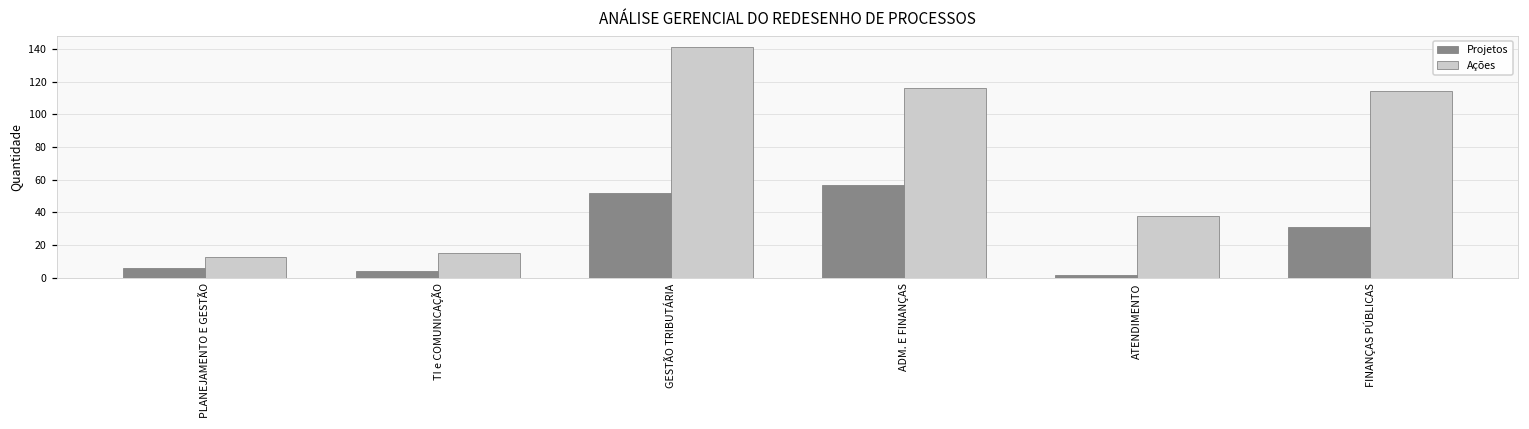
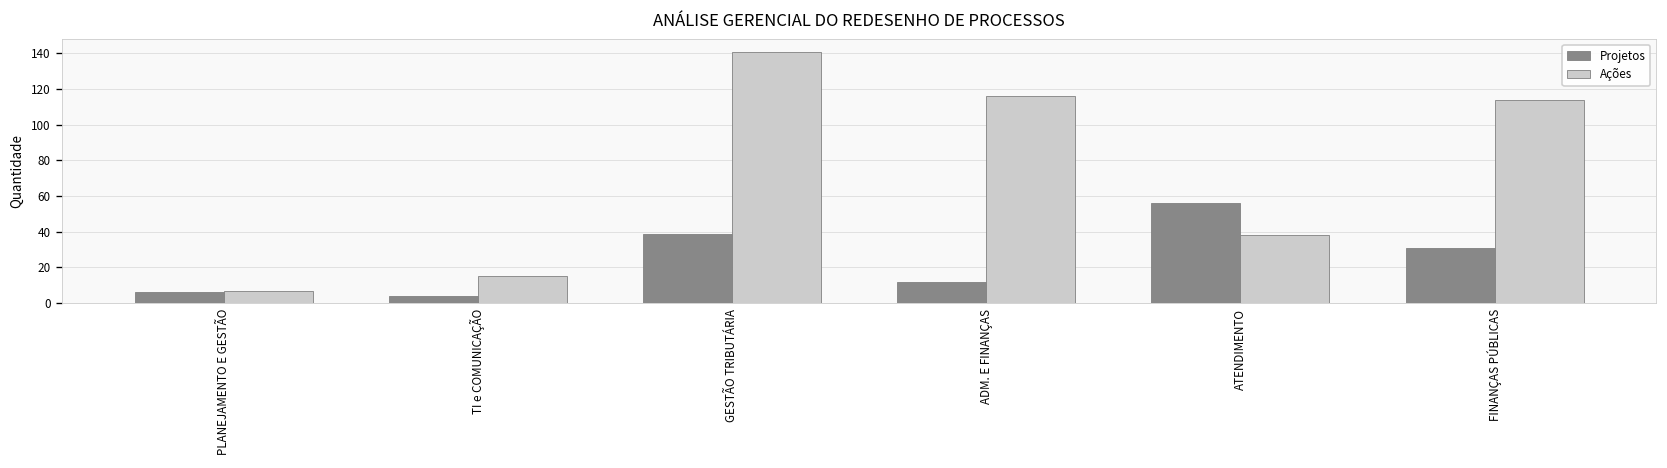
  {
    "Projetos": {
      "PLANEJAMENTO E GESTÃO": 6,
      "TI e COMUNICAÇÃO": 4,
-     "GESTÃO TRIBUTÁRIA": 52,
-     "ADM. E FINANÇAS": 57,
-     "ATENDIMENTO": 2,
+     "GESTÃO TRIBUTÁRIA": 39,
+     "ADM. E FINANÇAS": 12,
+     "ATENDIMENTO": 56,
      "FINANÇAS PÚBLICAS": 31
    },
    "Ações": {
-     "PLANEJAMENTO E GESTÃO": 13,
+     "PLANEJAMENTO E GESTÃO": 7,
      "TI e COMUNICAÇÃO": 15,
      "GESTÃO TRIBUTÁRIA": 141,
      "ADM. E FINANÇAS": 116,
      "ATENDIMENTO": 38,
      "FINANÇAS PÚBLICAS": 114
    }
  }
